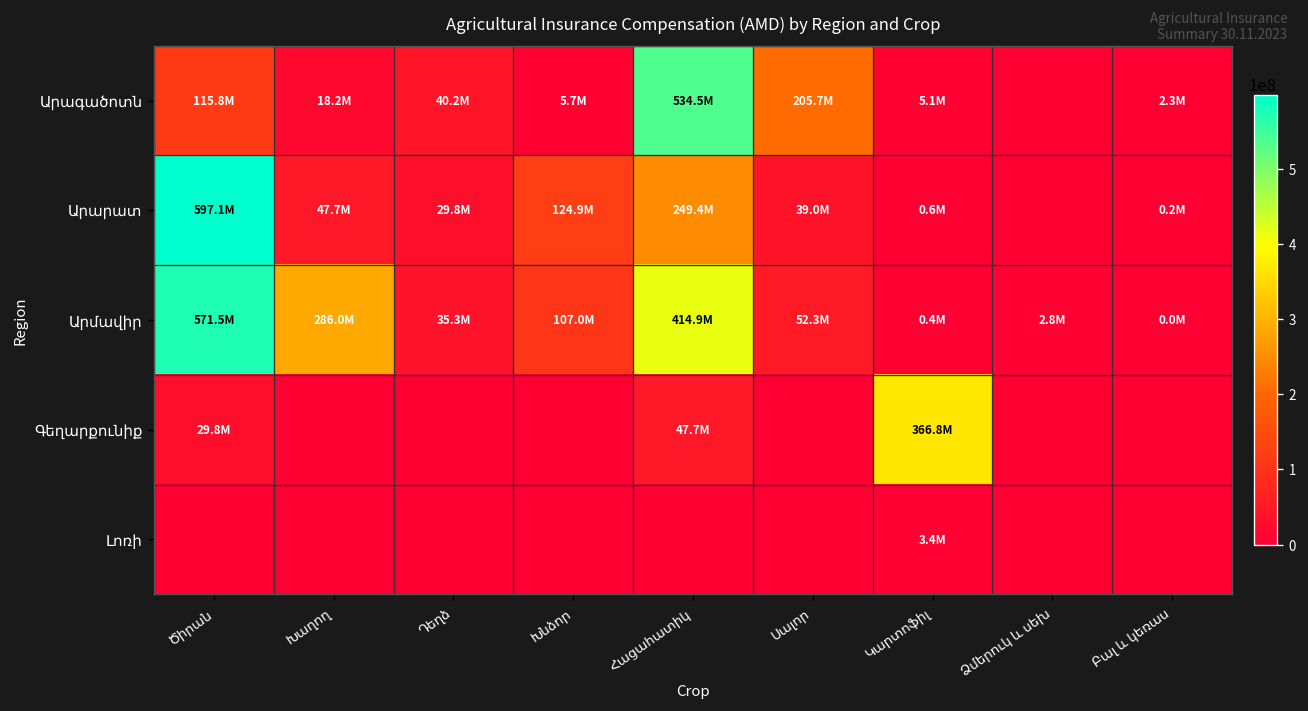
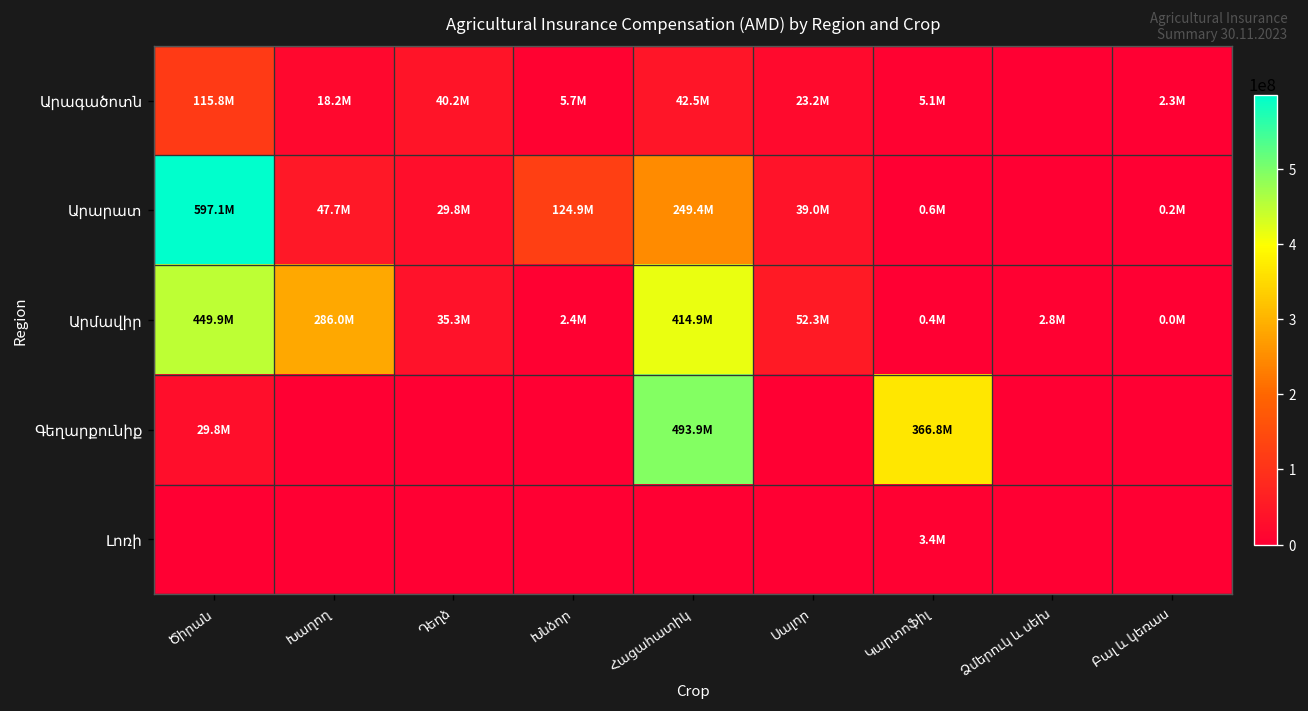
  {
    "Արագածոտն": {
      "Ծիրան": "115.8M",
      "Խաղող": "18.2M",
      "Դեղձ": "40.2M",
      "Խնձոր": "5.7M",
-     "Հացահատիկ": "534.5M",
-     "Սալոր": "205.7M",
+     "Հացահատիկ": "42.5M",
+     "Սալոր": "23.2M",
      "Կարտոֆիլ": "5.1M",
      "Բալ և կեռաս": "2.3M"
    },
    "Արարատ": {
      "Ծիրան": "597.1M",
      "Խաղող": "47.7M",
      "Դեղձ": "29.8M",
      "Խնձոր": "124.9M",
      "Հացահատիկ": "249.4M",
      "Սալոր": "39.0M",
      "Կարտոֆիլ": "0.6M",
      "Բալ և կեռաս": "0.2M"
    },
    "Արմավիր": {
-     "Ծիրան": "571.5M",
+     "Ծիրան": "449.9M",
      "Խաղող": "286.0M",
      "Դեղձ": "35.3M",
-     "Խնձոր": "107.0M",
+     "Խնձոր": "2.4M",
      "Հացահատիկ": "414.9M",
      "Սալոր": "52.3M",
      "Կարտոֆիլ": "0.4M",
      "Ձմերուկ և սեխ": "2.8M",
      "Բալ և կեռաս": "0.0M"
    },
    "Գեղարքունիք": {
      "Ծիրան": "29.8M",
-     "Հացահատիկ": "47.7M",
+     "Հացահատիկ": "493.9M",
      "Կարտոֆիլ": "366.8M"
    },
    "Լոռի": {
      "Կարտոֆիլ": "3.4M"
    }
  }
